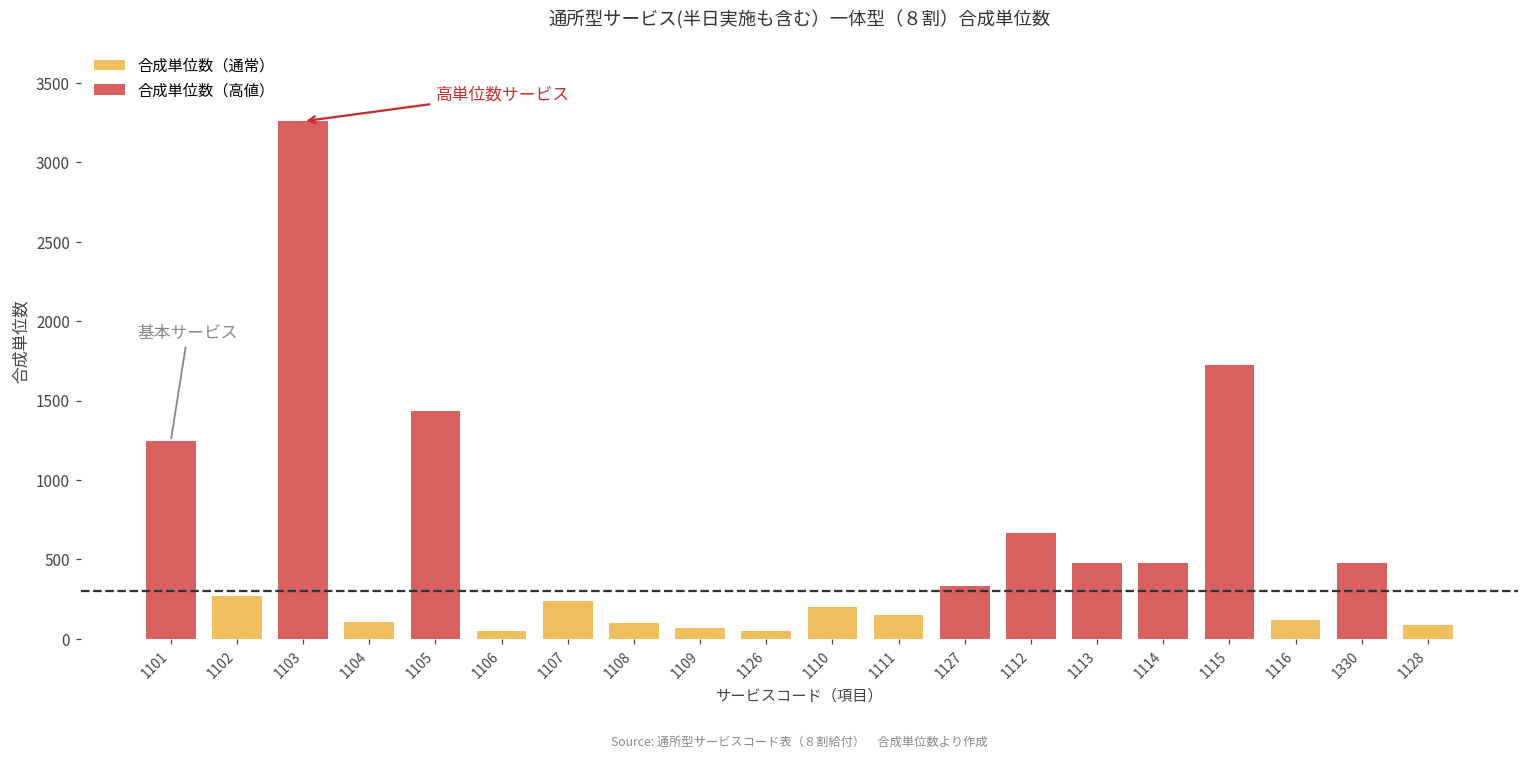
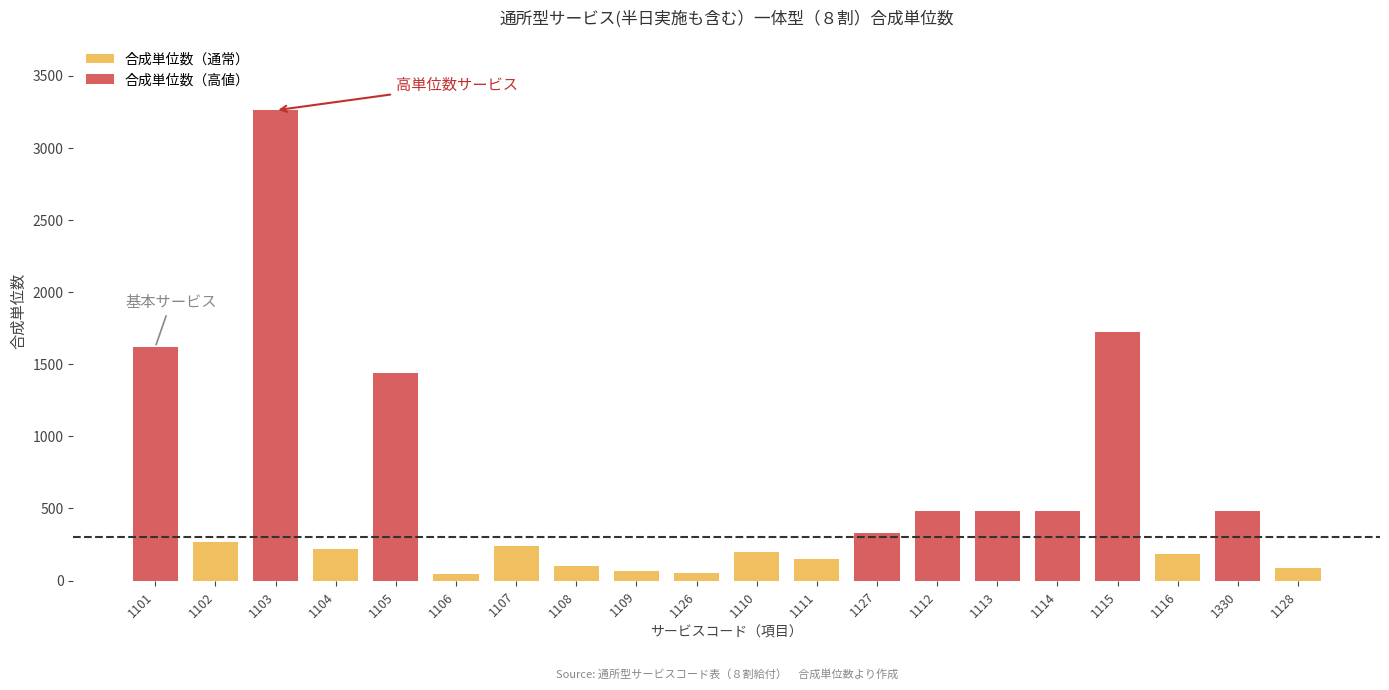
  {
    "合成単位数（通常）": {
      "1102": 270,
-     "1104": 110,
+     "1104": 220,
      "1106": 50,
      "1107": 240,
      "1108": 100,
      "1109": 70,
      "1126": 50,
      "1110": 200,
      "1111": 150,
-     "1116": 120,
+     "1116": 180,
      "1128": 90
    },
    "合成単位数（高値）": {
-     "1101": 1240,
+     "1101": 1620,
      "1103": 3260,
      "1105": 1440,
      "1127": 330,
-     "1112": 670,
+     "1112": 480,
      "1113": 480,
      "1114": 480,
      "1115": 1730,
      "1330": 480
    }
  }
